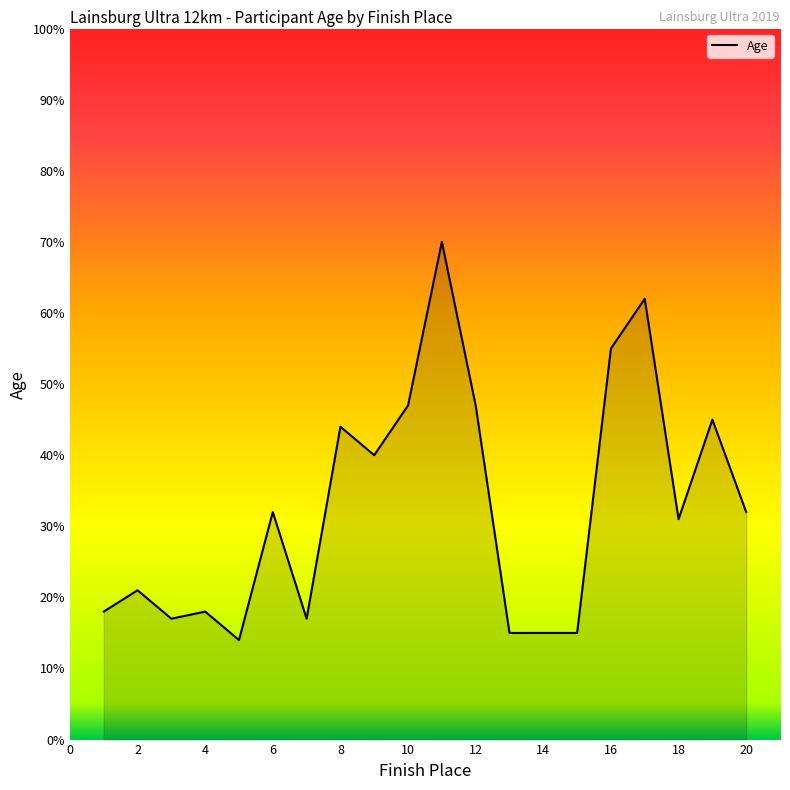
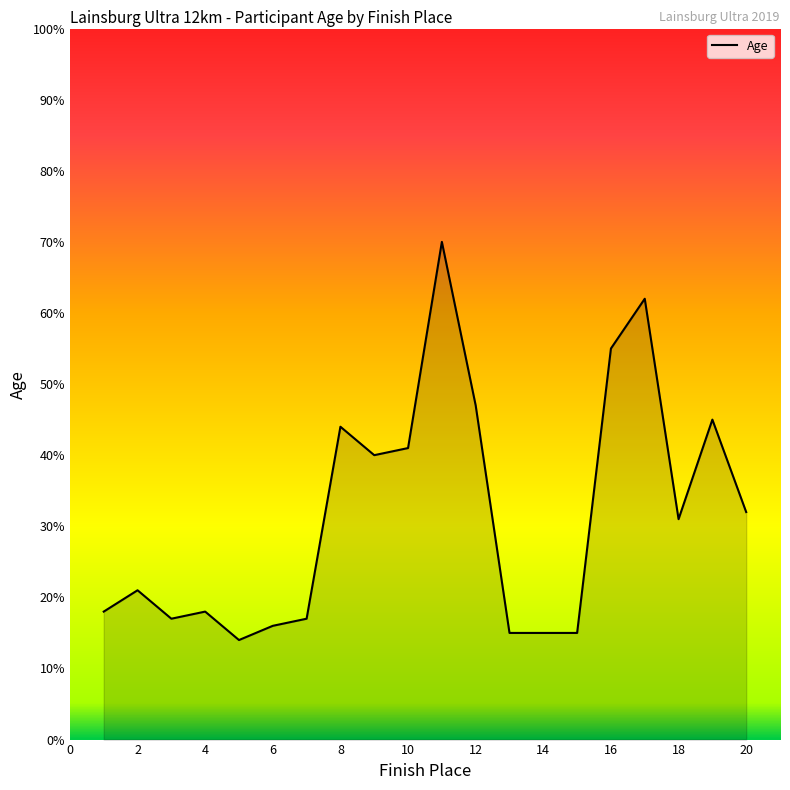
  {
    "2": "21%",
    "4": "18%",
-   "6": "32%",
+   "6": "16%",
    "8": "44%",
-   "10": "47%",
+   "10": "41%",
    "12": "47%",
    "14": "15%",
    "16": "55%",
    "18": "31%",
    "20": "32%"
  }
